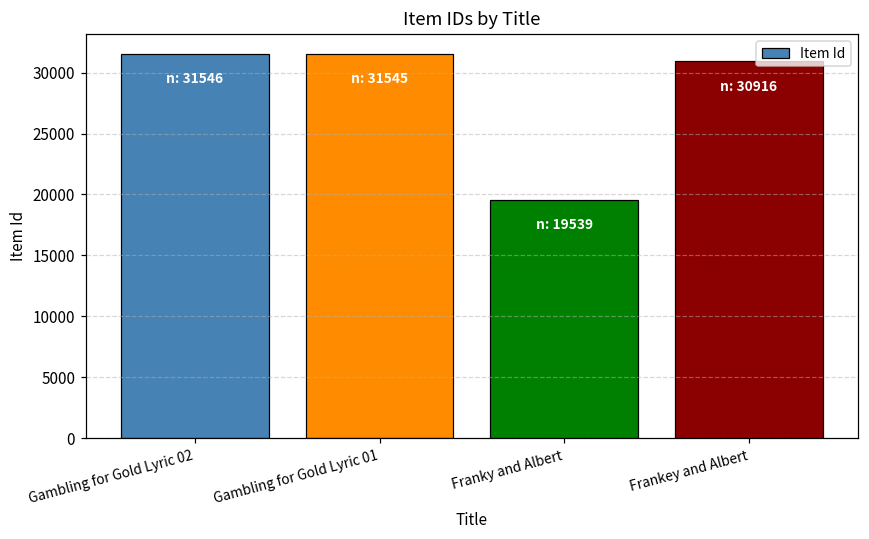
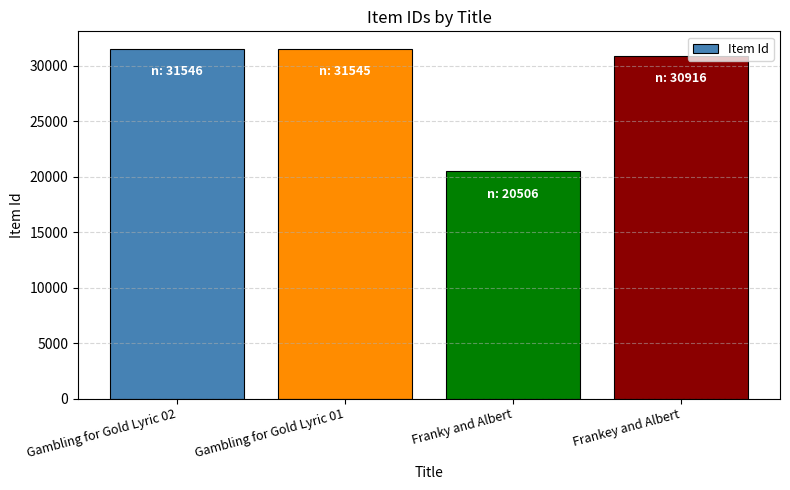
  {
    "Gambling for Gold Lyric 02": 31546,
    "Gambling for Gold Lyric 01": 31545,
-   "Franky and Albert": 19539,
+   "Franky and Albert": 20506,
    "Frankey and Albert": 30916
  }
